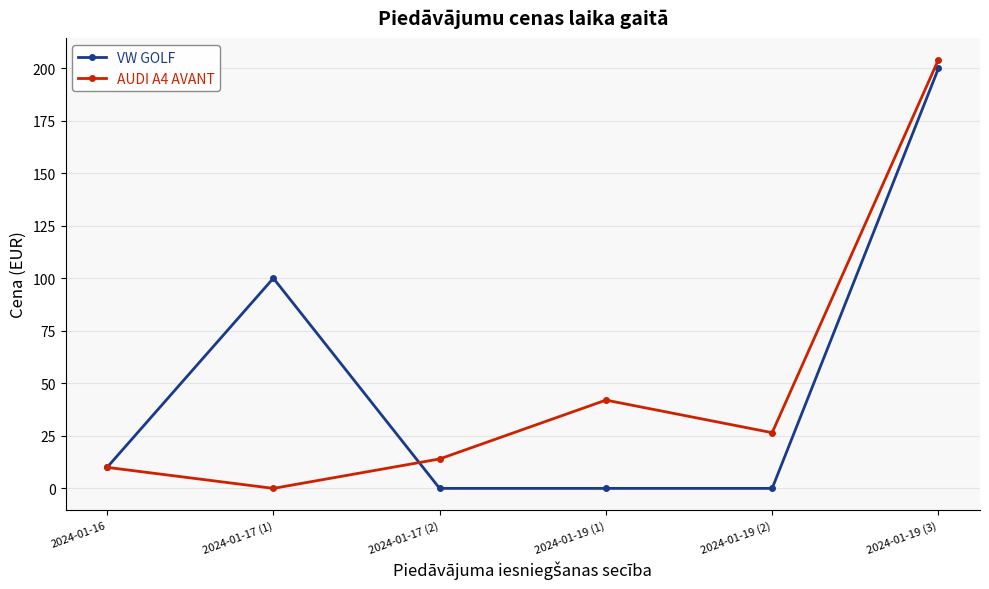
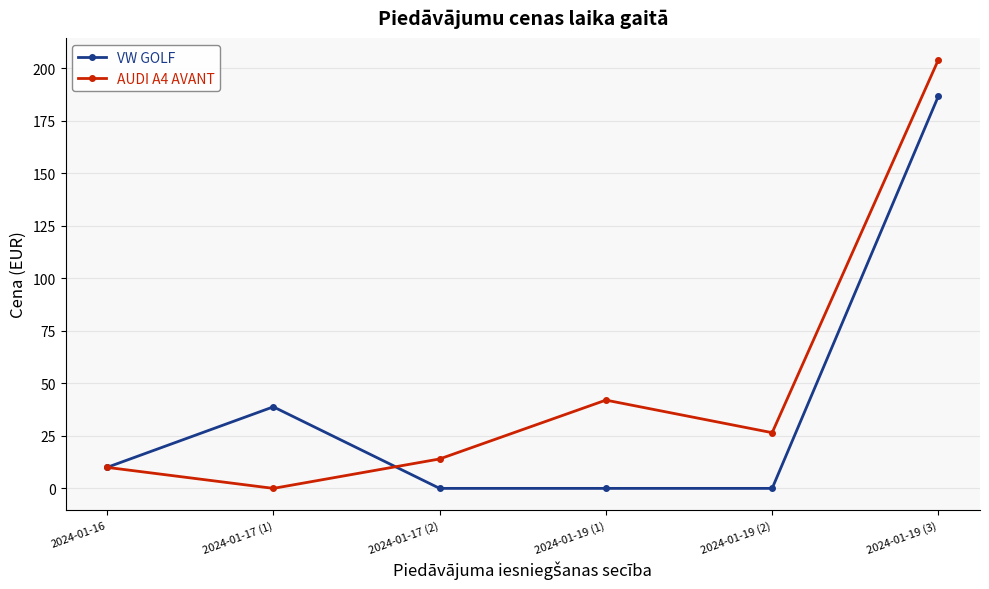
  {
    "VW GOLF": {
-     "2024-01-17 (1)": 100,
+     "2024-01-17 (1)": 39,
      "2024-01-17 (2)": 0,
      "2024-01-19 (1)": 0,
      "2024-01-19 (2)": 0,
-     "2024-01-19 (3)": 200
+     "2024-01-19 (3)": 187
    },
    "AUDI A4 AVANT": {
      "2024-01-17 (1)": 0,
      "2024-01-17 (2)": 14,
      "2024-01-19 (1)": 42,
      "2024-01-19 (2)": 27,
      "2024-01-19 (3)": 204
    }
  }
